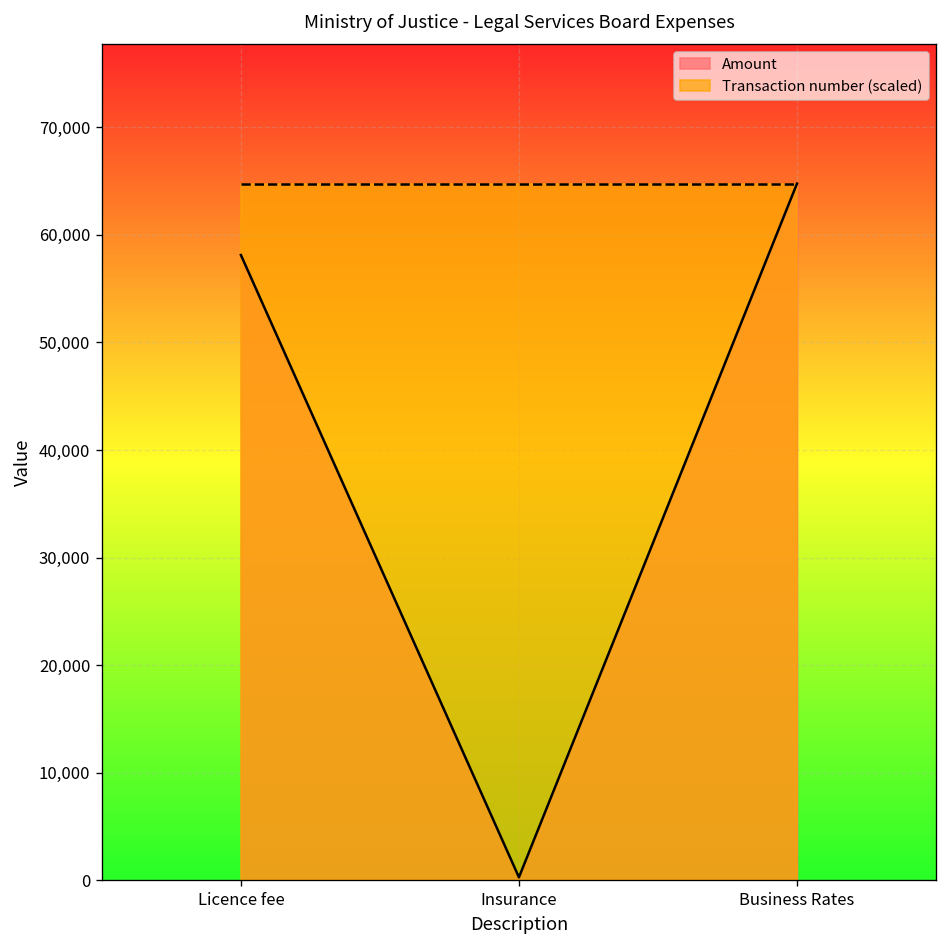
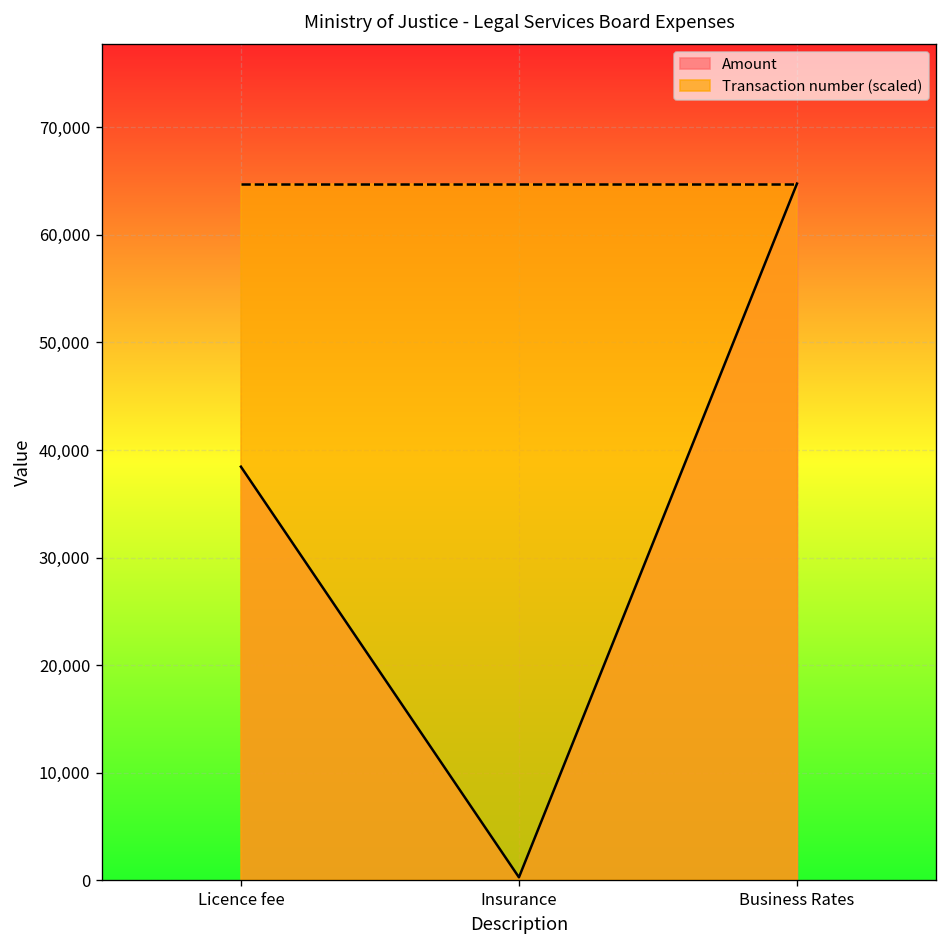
  {
    "Amount": {
-     "Licence fee": "58,000",
+     "Licence fee": "38,000",
      "Insurance": "0"
    },
    "Transaction number (scaled)": {
      "Licence fee": "65,000",
      "Insurance": "65,000"
    }
  }
